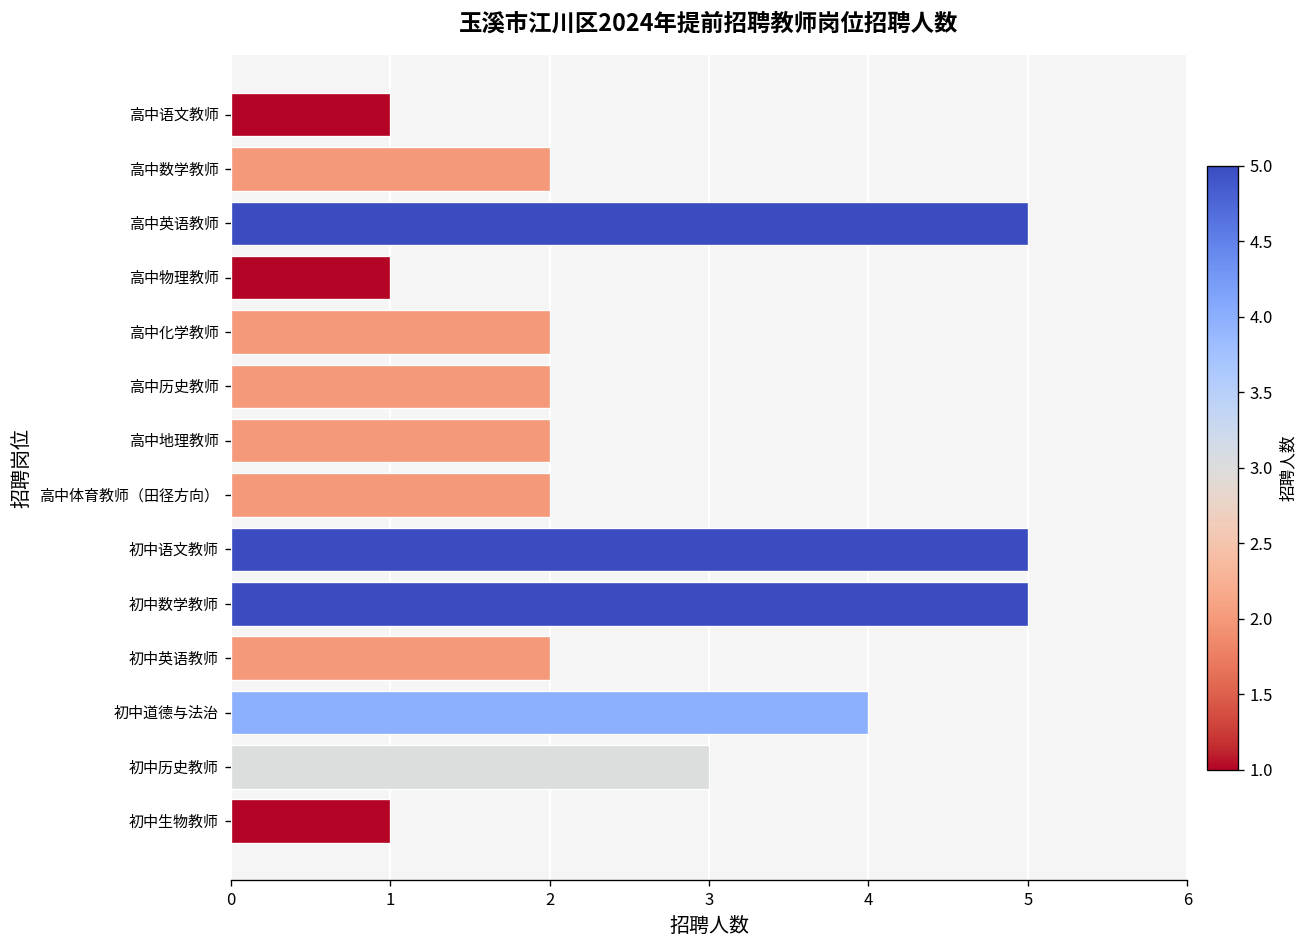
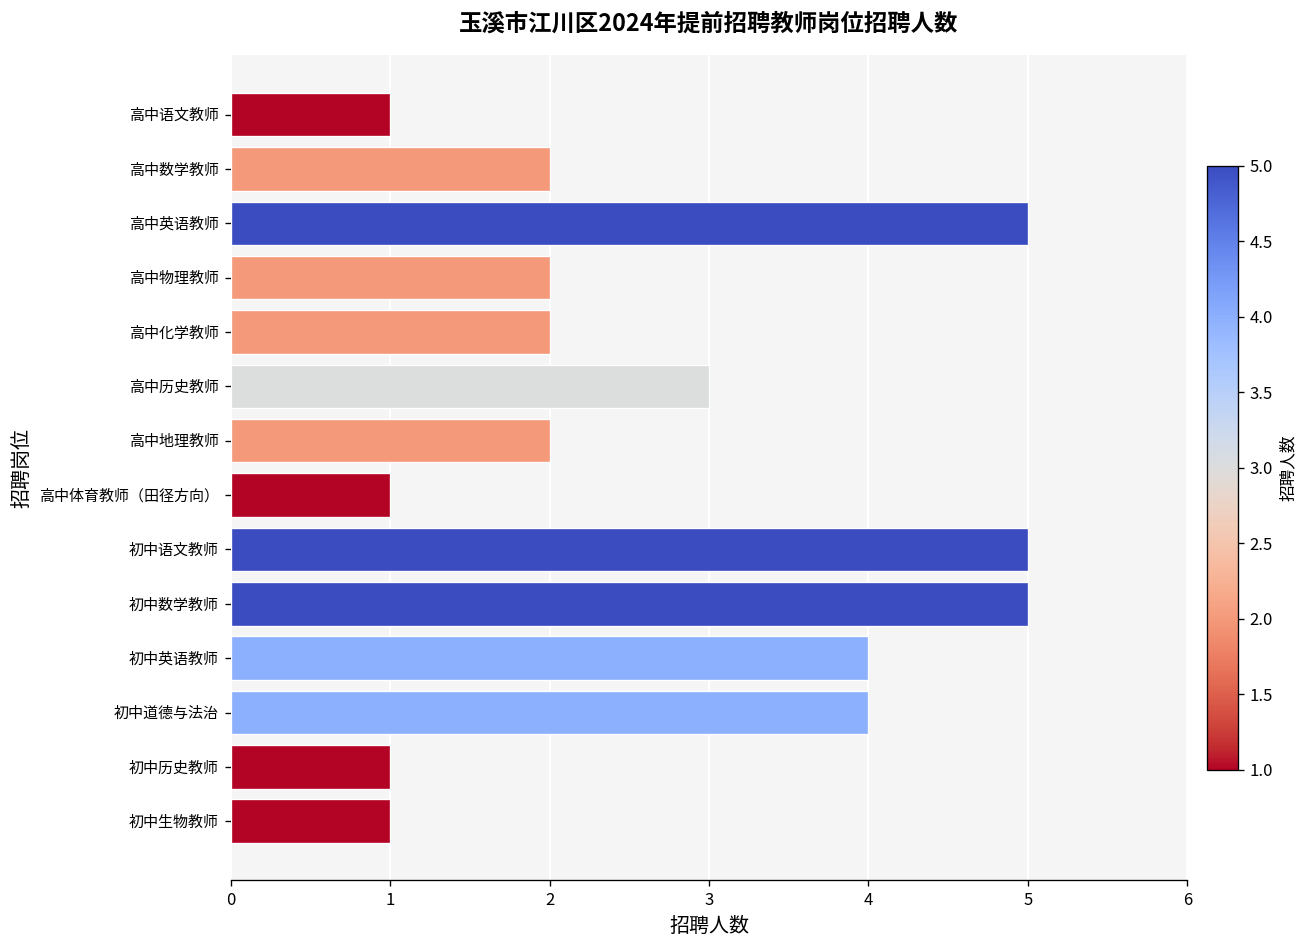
  {
    "高中语文教师": 1,
    "高中数学教师": 2,
    "高中英语教师": 5,
-   "高中物理教师": 1,
+   "高中物理教师": 2,
    "高中化学教师": 2,
-   "高中历史教师": 2,
+   "高中历史教师": 3,
    "高中地理教师": 2,
-   "高中体育教师（田径方向）": 2,
+   "高中体育教师（田径方向）": 1,
    "初中语文教师": 5,
    "初中数学教师": 5,
-   "初中英语教师": 2,
+   "初中英语教师": 4,
    "初中道德与法治": 4,
-   "初中历史教师": 3,
+   "初中历史教师": 1,
    "初中生物教师": 1
  }
